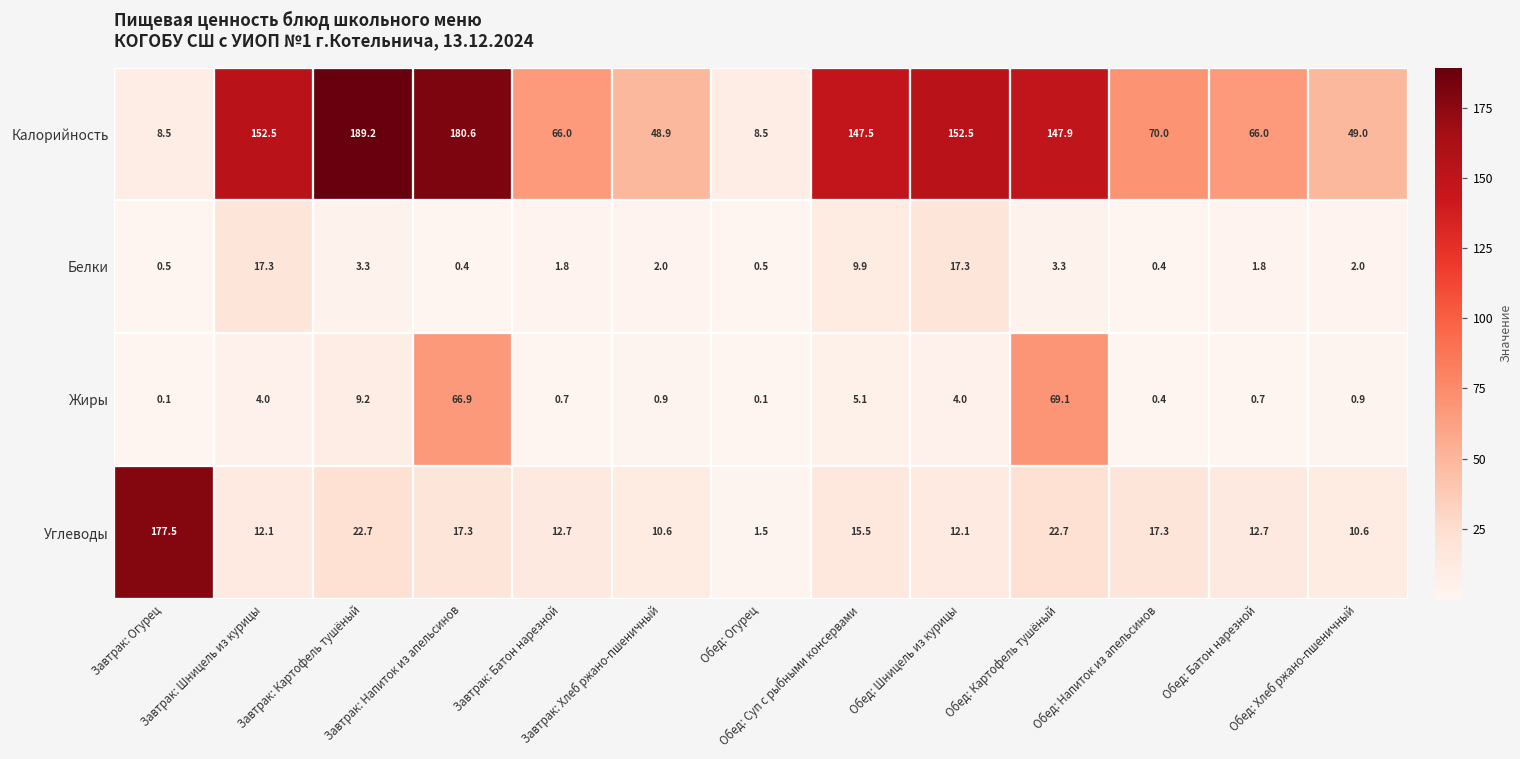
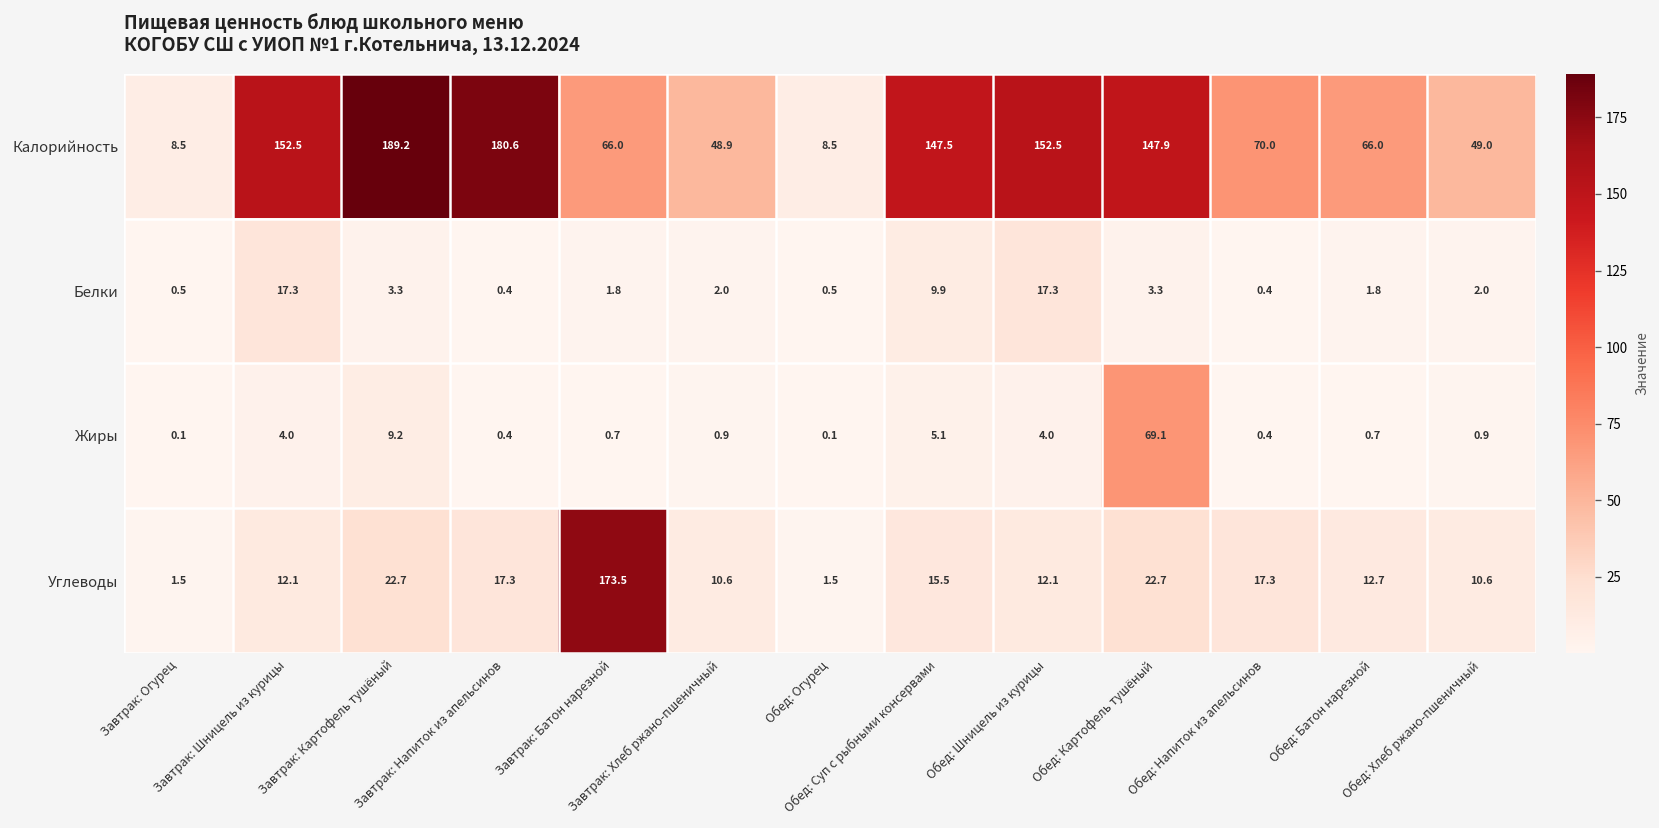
  {
    "Калорийность": {
      "Завтрак: Огурец": 8.5,
      "Завтрак: Шницель из курицы": 152.5,
      "Завтрак: Картофель тушёный": 189.2,
      "Завтрак: Напиток из апельсинов": 180.6,
      "Завтрак: Батон нарезной": 66.0,
      "Завтрак: Хлеб ржано-пшеничный": 48.9,
      "Обед: Огурец": 8.5,
      "Обед: Суп с рыбными консервами": 147.5,
      "Обед: Шницель из курицы": 152.5,
      "Обед: Картофель тушёный": 147.9,
      "Обед: Напиток из апельсинов": 70.0,
      "Обед: Батон нарезной": 66.0,
      "Обед: Хлеб ржано-пшеничный": 49.0
    },
    "Белки": {
      "Завтрак: Огурец": 0.5,
      "Завтрак: Шницель из курицы": 17.3,
      "Завтрак: Картофель тушёный": 3.3,
      "Завтрак: Напиток из апельсинов": 0.4,
      "Завтрак: Батон нарезной": 1.8,
      "Завтрак: Хлеб ржано-пшеничный": 2.0,
      "Обед: Огурец": 0.5,
      "Обед: Суп с рыбными консервами": 9.9,
      "Обед: Шницель из курицы": 17.3,
      "Обед: Картофель тушёный": 3.3,
      "Обед: Напиток из апельсинов": 0.4,
      "Обед: Батон нарезной": 1.8,
      "Обед: Хлеб ржано-пшеничный": 2.0
    },
    "Жиры": {
      "Завтрак: Огурец": 0.1,
      "Завтрак: Шницель из курицы": 4.0,
      "Завтрак: Картофель тушёный": 9.2,
-     "Завтрак: Напиток из апельсинов": 66.9,
+     "Завтрак: Напиток из апельсинов": 0.4,
      "Завтрак: Батон нарезной": 0.7,
      "Завтрак: Хлеб ржано-пшеничный": 0.9,
      "Обед: Огурец": 0.1,
      "Обед: Суп с рыбными консервами": 5.1,
      "Обед: Шницель из курицы": 4.0,
      "Обед: Картофель тушёный": 69.1,
      "Обед: Напиток из апельсинов": 0.4,
      "Обед: Батон нарезной": 0.7,
      "Обед: Хлеб ржано-пшеничный": 0.9
    },
    "Углеводы": {
-     "Завтрак: Огурец": 177.5,
+     "Завтрак: Огурец": 1.5,
      "Завтрак: Шницель из курицы": 12.1,
      "Завтрак: Картофель тушёный": 22.7,
      "Завтрак: Напиток из апельсинов": 17.3,
-     "Завтрак: Батон нарезной": 12.7,
+     "Завтрак: Батон нарезной": 173.5,
      "Завтрак: Хлеб ржано-пшеничный": 10.6,
      "Обед: Огурец": 1.5,
      "Обед: Суп с рыбными консервами": 15.5,
      "Обед: Шницель из курицы": 12.1,
      "Обед: Картофель тушёный": 22.7,
      "Обед: Напиток из апельсинов": 17.3,
      "Обед: Батон нарезной": 12.7,
      "Обед: Хлеб ржано-пшеничный": 10.6
    }
  }
